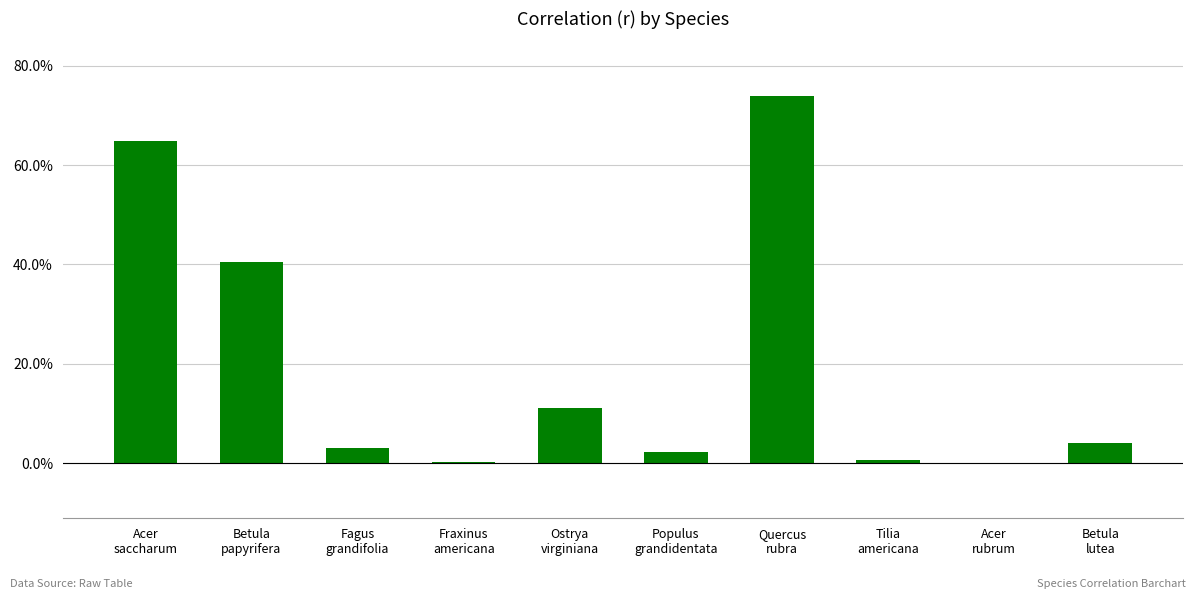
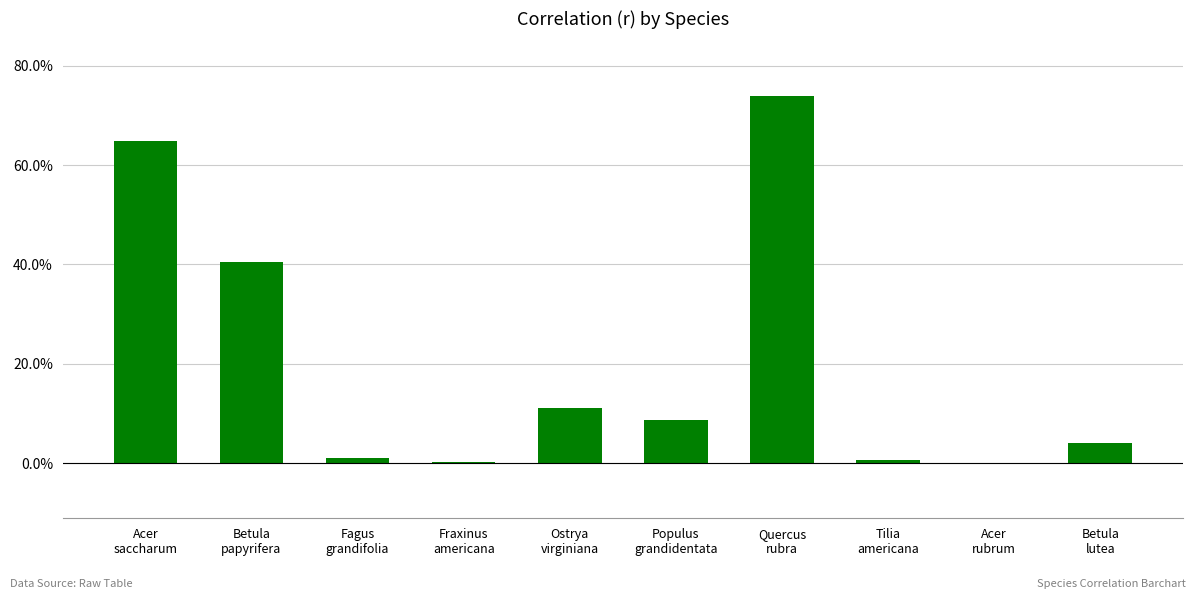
  {
    "Acer saccharum": "65%",
    "Betula papyrifera": "41%",
-   "Fagus grandifolia": "3%",
+   "Fagus grandifolia": "1%",
    "Ostrya virginiana": "11%",
-   "Populus grandidentata": "2%",
+   "Populus grandidentata": "9%",
    "Quercus rubra": "74%",
    "Tilia americana": "1%",
    "Betula lutea": "4%"
  }
